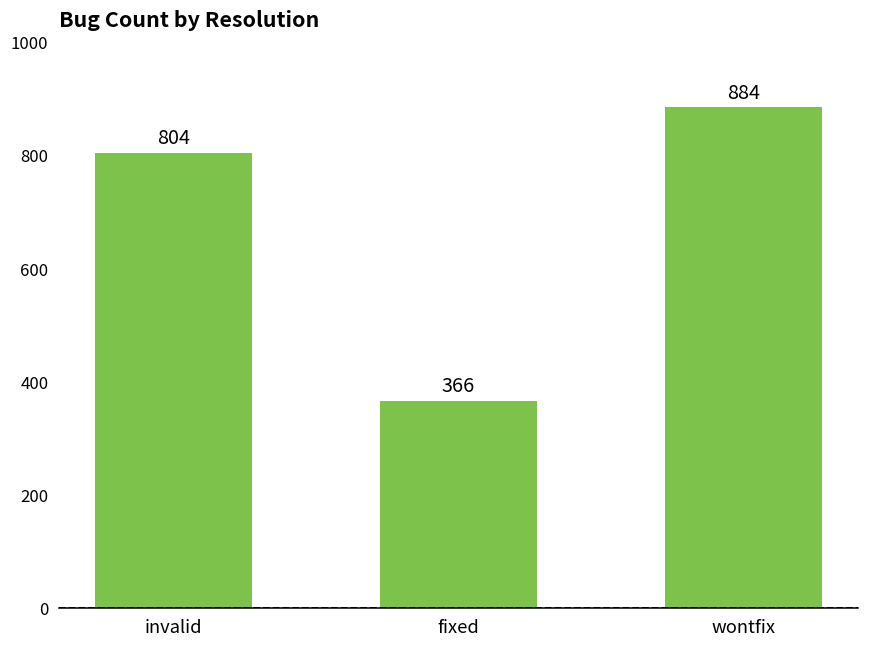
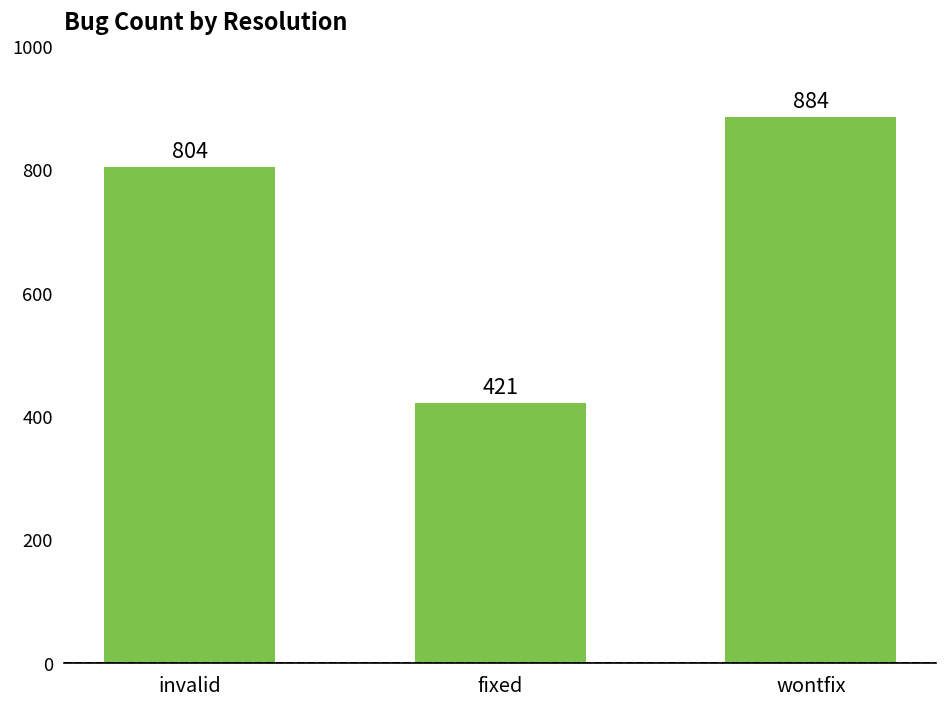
  {
    "invalid": 804,
-   "fixed": 366,
+   "fixed": 421,
    "wontfix": 884
  }
